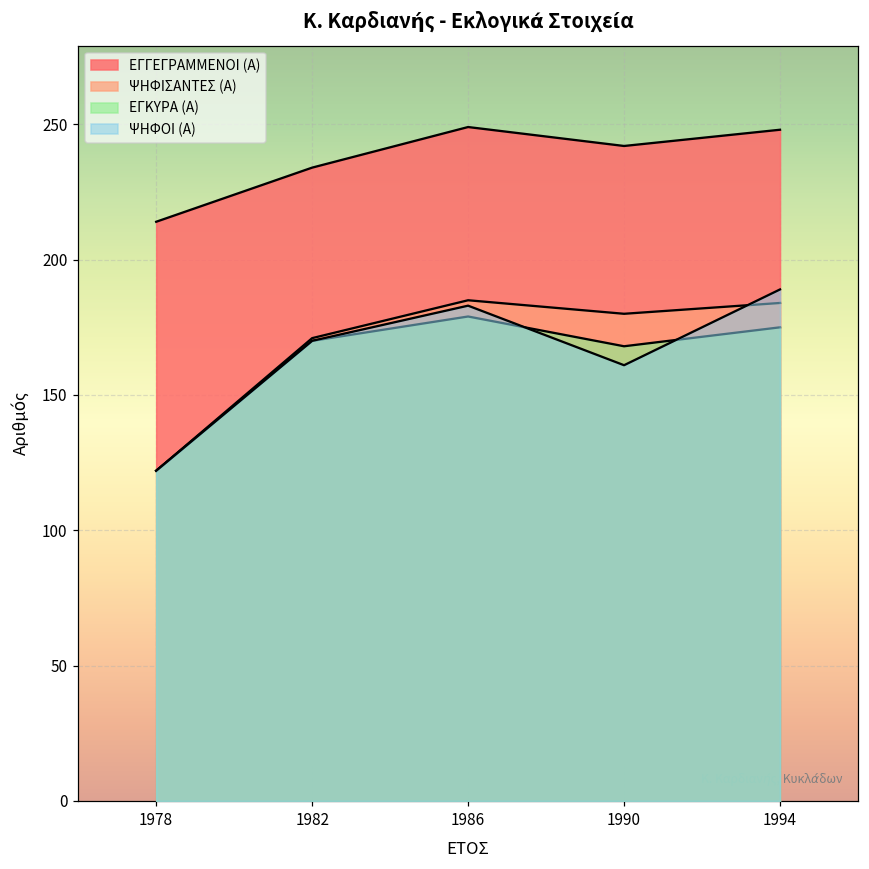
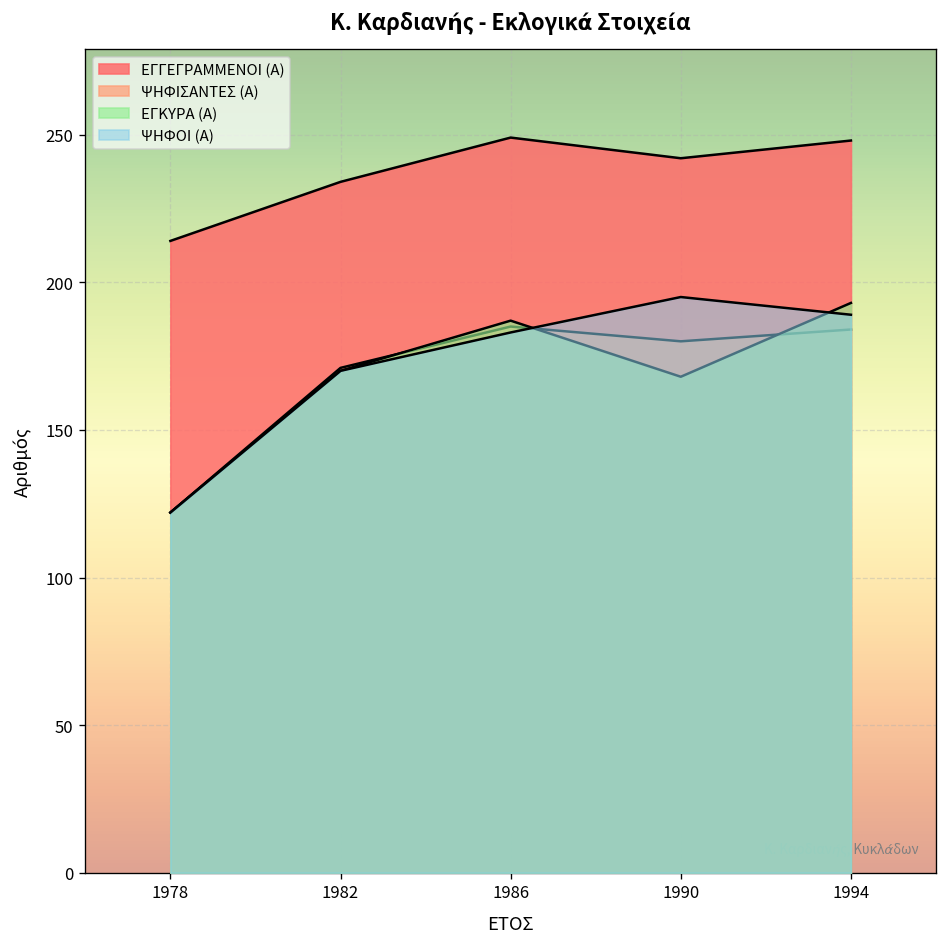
  {
    "ΕΓΚΥΡΑ (Α)": {
-     "1986": 179,
+     "1986": 187,
      "1990": 168,
-     "1994": 175
+     "1994": 193
    },
    "ΨΗΦΟΙ (Α)": {
      "1986": 183,
-     "1990": 161,
+     "1990": 195,
      "1994": 189
    }
  }
